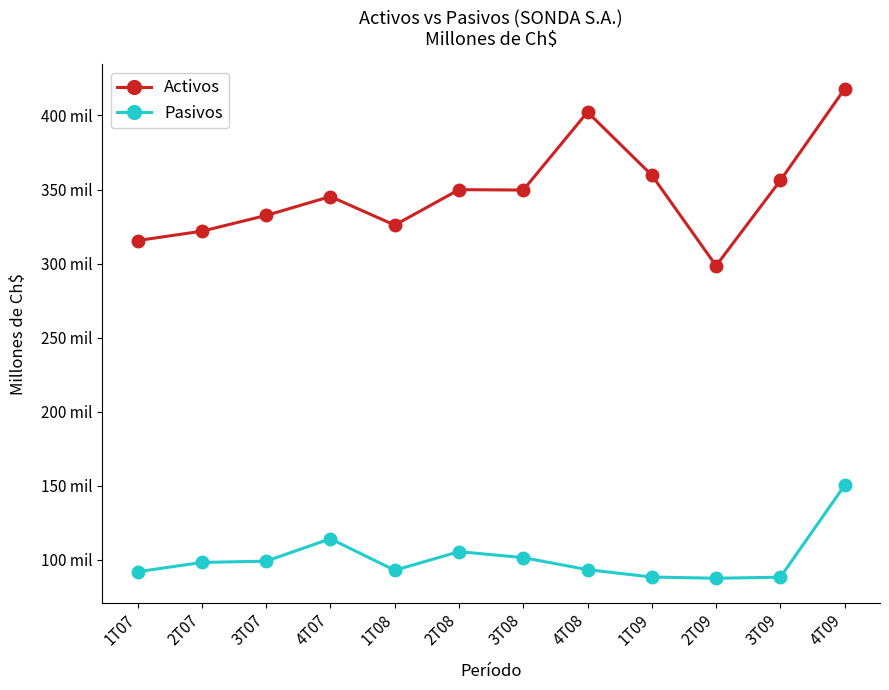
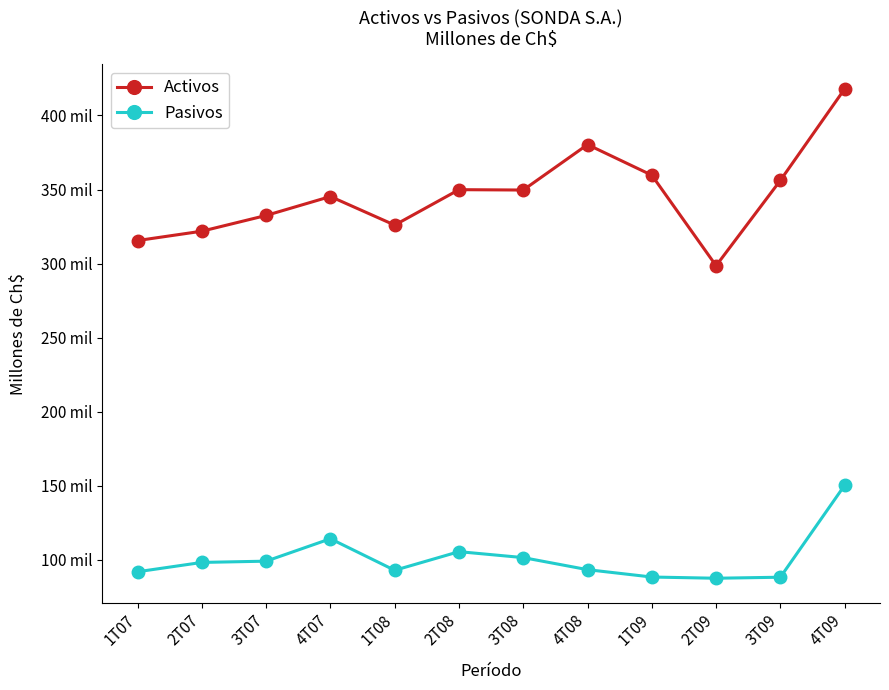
  {
    "Activos": {
      "1T07": "316 mil",
      "2T07": "322 mil",
      "3T07": "332 mil",
      "4T07": "345 mil",
      "1T08": "326 mil",
      "2T08": "350 mil",
      "3T08": "350 mil",
-     "4T08": "402 mil",
+     "4T08": "380 mil",
      "1T09": "360 mil",
      "2T09": "299 mil",
      "3T09": "356 mil",
      "4T09": "418 mil"
    },
    "Pasivos": {
      "1T07": "92 mil",
      "2T07": "98 mil",
      "3T07": "99 mil",
      "4T07": "114 mil",
      "1T08": "93 mil",
      "2T08": "105 mil",
      "3T08": "101 mil",
      "4T08": "93 mil",
      "1T09": "88 mil",
      "2T09": "87 mil",
      "3T09": "88 mil",
      "4T09": "150 mil"
    }
  }
